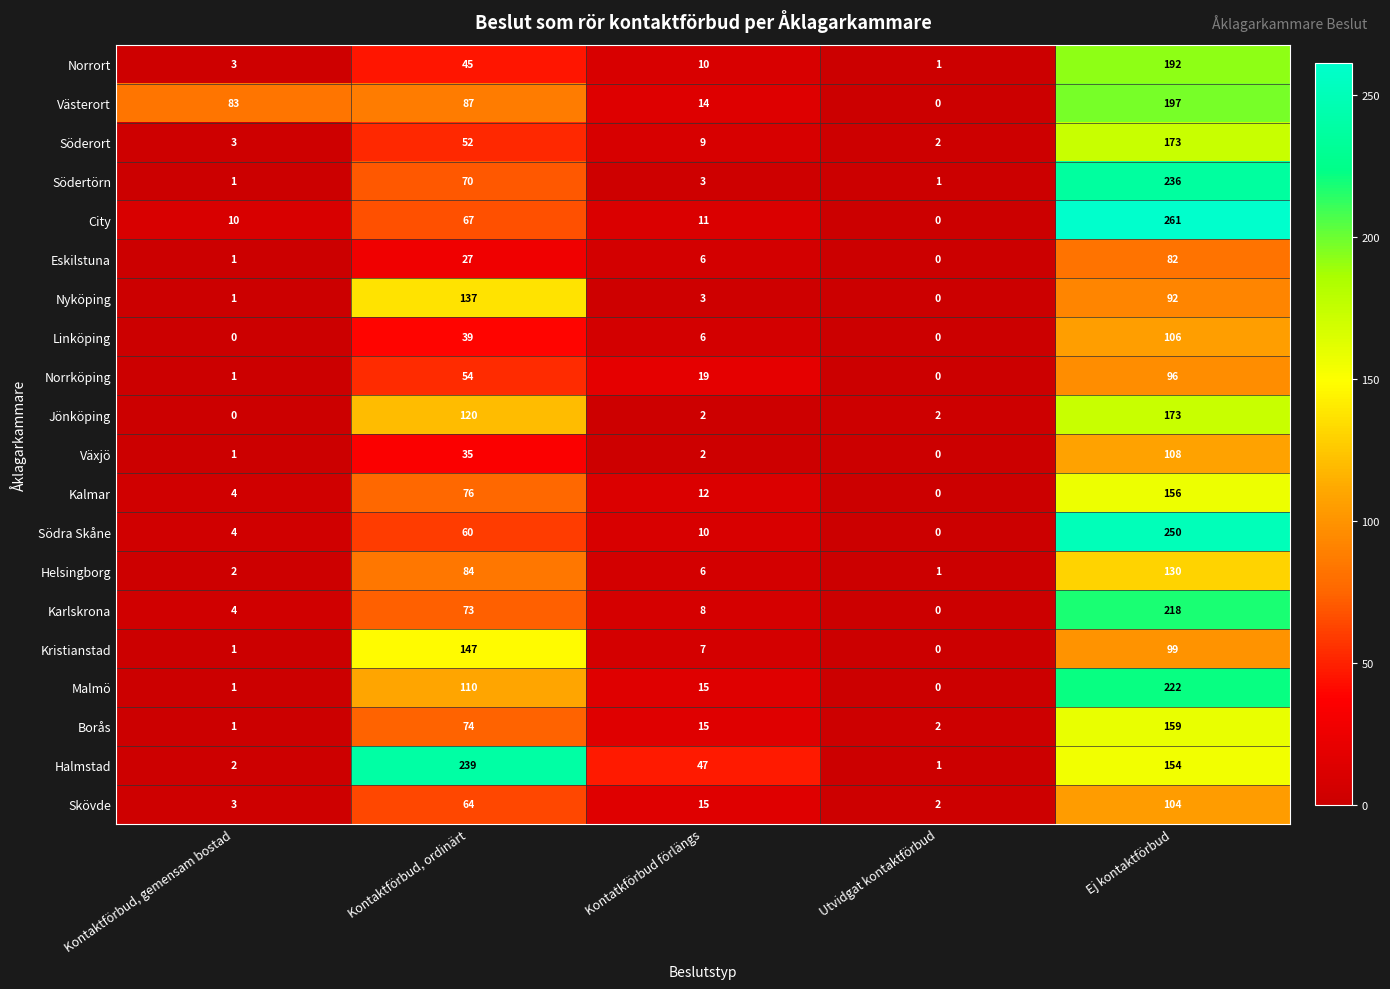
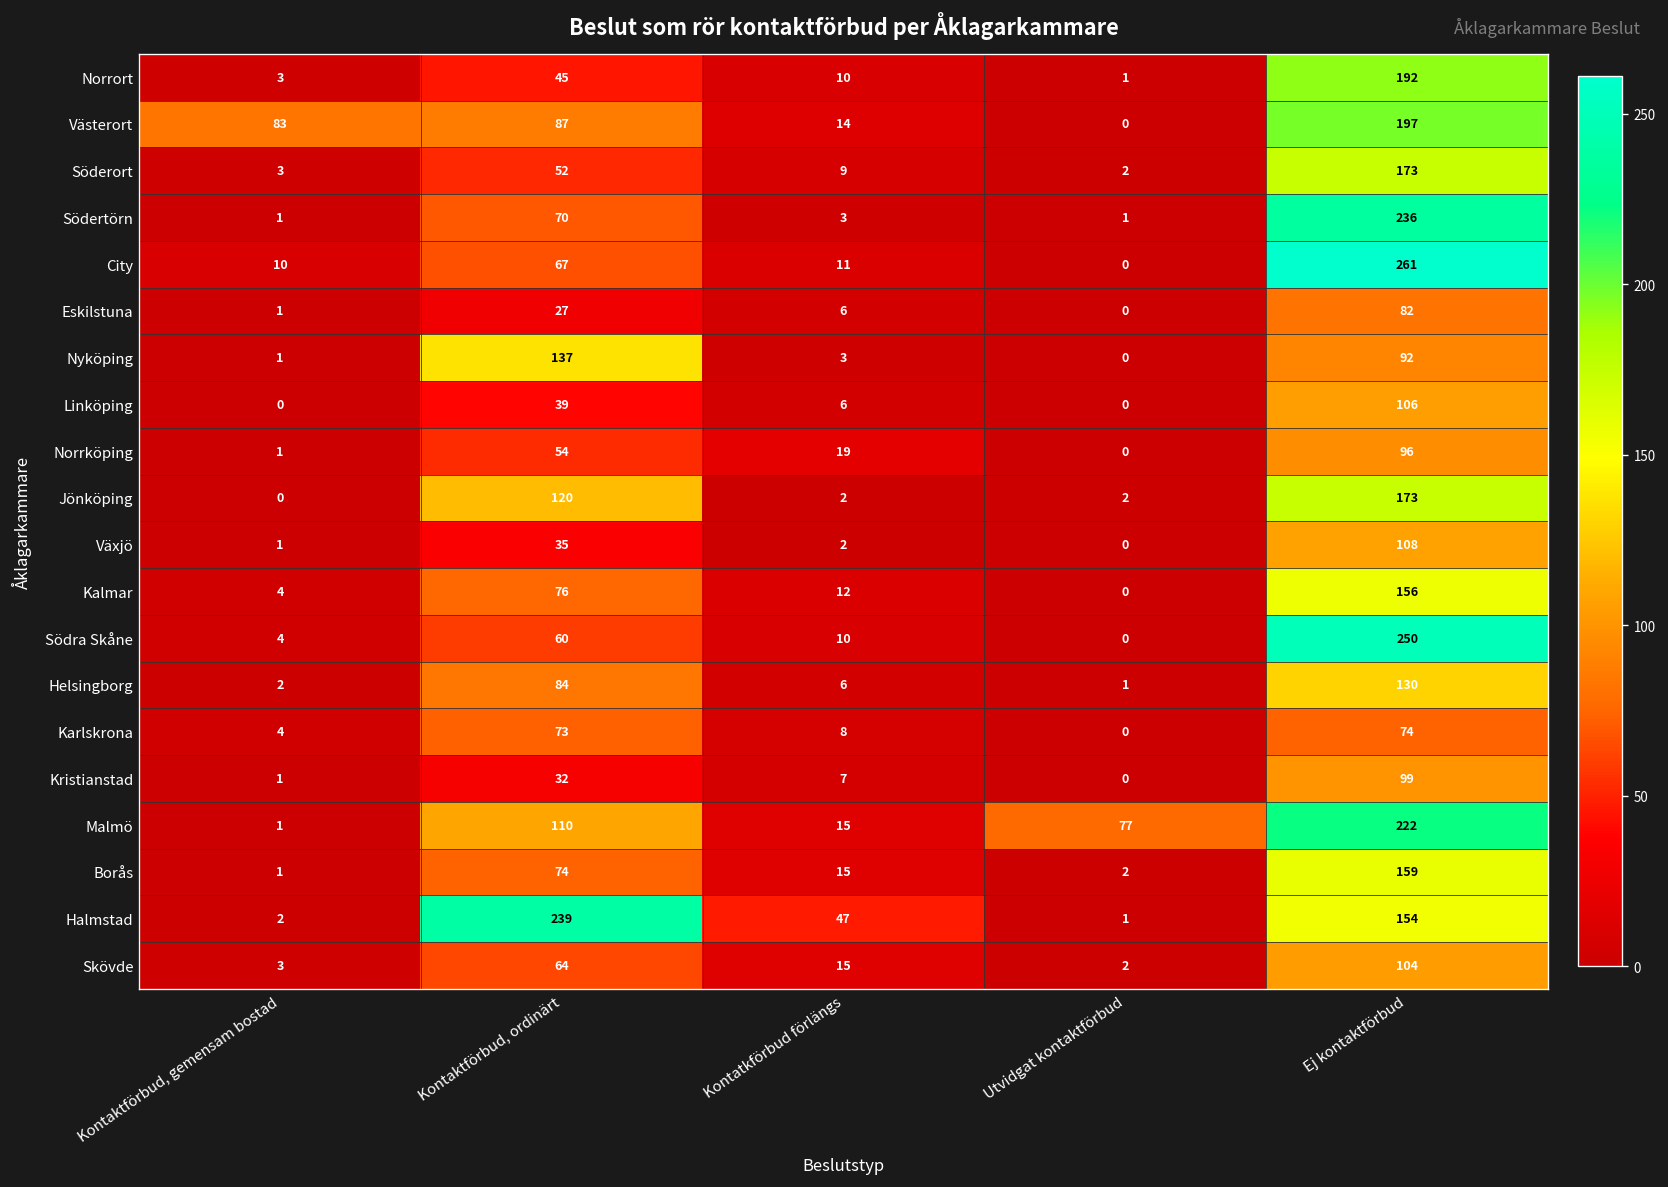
  {
    "Norrort": {
      "Kontaktförbud, gemensam bostad": 3,
      "Kontaktförbud, ordinärt": 45,
      "Kontatkförbud förlängs": 10,
      "Utvidgat kontaktförbud": 1,
      "Ej kontaktförbud": 192
    },
    "Västerort": {
      "Kontaktförbud, gemensam bostad": 83,
      "Kontaktförbud, ordinärt": 87,
      "Kontatkförbud förlängs": 14,
      "Utvidgat kontaktförbud": 0,
      "Ej kontaktförbud": 197
    },
    "Söderort": {
      "Kontaktförbud, gemensam bostad": 3,
      "Kontaktförbud, ordinärt": 52,
      "Kontatkförbud förlängs": 9,
      "Utvidgat kontaktförbud": 2,
      "Ej kontaktförbud": 173
    },
    "Södertörn": {
      "Kontaktförbud, gemensam bostad": 1,
      "Kontaktförbud, ordinärt": 70,
      "Kontatkförbud förlängs": 3,
      "Utvidgat kontaktförbud": 1,
      "Ej kontaktförbud": 236
    },
    "City": {
      "Kontaktförbud, gemensam bostad": 10,
      "Kontaktförbud, ordinärt": 67,
      "Kontatkförbud förlängs": 11,
      "Utvidgat kontaktförbud": 0,
      "Ej kontaktförbud": 261
    },
    "Eskilstuna": {
      "Kontaktförbud, gemensam bostad": 1,
      "Kontaktförbud, ordinärt": 27,
      "Kontatkförbud förlängs": 6,
      "Utvidgat kontaktförbud": 0,
      "Ej kontaktförbud": 82
    },
    "Nyköping": {
      "Kontaktförbud, gemensam bostad": 1,
      "Kontaktförbud, ordinärt": 137,
      "Kontatkförbud förlängs": 3,
      "Utvidgat kontaktförbud": 0,
      "Ej kontaktförbud": 92
    },
    "Linköping": {
      "Kontaktförbud, gemensam bostad": 0,
      "Kontaktförbud, ordinärt": 39,
      "Kontatkförbud förlängs": 6,
      "Utvidgat kontaktförbud": 0,
      "Ej kontaktförbud": 106
    },
    "Norrköping": {
      "Kontaktförbud, gemensam bostad": 1,
      "Kontaktförbud, ordinärt": 54,
      "Kontatkförbud förlängs": 19,
      "Utvidgat kontaktförbud": 0,
      "Ej kontaktförbud": 96
    },
    "Jönköping": {
      "Kontaktförbud, gemensam bostad": 0,
      "Kontaktförbud, ordinärt": 120,
      "Kontatkförbud förlängs": 2,
      "Utvidgat kontaktförbud": 2,
      "Ej kontaktförbud": 173
    },
    "Växjö": {
      "Kontaktförbud, gemensam bostad": 1,
      "Kontaktförbud, ordinärt": 35,
      "Kontatkförbud förlängs": 2,
      "Utvidgat kontaktförbud": 0,
      "Ej kontaktförbud": 108
    },
    "Kalmar": {
      "Kontaktförbud, gemensam bostad": 4,
      "Kontaktförbud, ordinärt": 76,
      "Kontatkförbud förlängs": 12,
      "Utvidgat kontaktförbud": 0,
      "Ej kontaktförbud": 156
    },
    "Södra Skåne": {
      "Kontaktförbud, gemensam bostad": 4,
      "Kontaktförbud, ordinärt": 60,
      "Kontatkförbud förlängs": 10,
      "Utvidgat kontaktförbud": 0,
      "Ej kontaktförbud": 250
    },
    "Helsingborg": {
      "Kontaktförbud, gemensam bostad": 2,
      "Kontaktförbud, ordinärt": 84,
      "Kontatkförbud förlängs": 6,
      "Utvidgat kontaktförbud": 1,
      "Ej kontaktförbud": 130
    },
    "Karlskrona": {
      "Kontaktförbud, gemensam bostad": 4,
      "Kontaktförbud, ordinärt": 73,
      "Kontatkförbud förlängs": 8,
      "Utvidgat kontaktförbud": 0,
-     "Ej kontaktförbud": 218
+     "Ej kontaktförbud": 74
    },
    "Kristianstad": {
      "Kontaktförbud, gemensam bostad": 1,
-     "Kontaktförbud, ordinärt": 147,
+     "Kontaktförbud, ordinärt": 32,
      "Kontatkförbud förlängs": 7,
      "Utvidgat kontaktförbud": 0,
      "Ej kontaktförbud": 99
    },
    "Malmö": {
      "Kontaktförbud, gemensam bostad": 1,
      "Kontaktförbud, ordinärt": 110,
      "Kontatkförbud förlängs": 15,
-     "Utvidgat kontaktförbud": 0,
+     "Utvidgat kontaktförbud": 77,
      "Ej kontaktförbud": 222
    },
    "Borås": {
      "Kontaktförbud, gemensam bostad": 1,
      "Kontaktförbud, ordinärt": 74,
      "Kontatkförbud förlängs": 15,
      "Utvidgat kontaktförbud": 2,
      "Ej kontaktförbud": 159
    },
    "Halmstad": {
      "Kontaktförbud, gemensam bostad": 2,
      "Kontaktförbud, ordinärt": 239,
      "Kontatkförbud förlängs": 47,
      "Utvidgat kontaktförbud": 1,
      "Ej kontaktförbud": 154
    },
    "Skövde": {
      "Kontaktförbud, gemensam bostad": 3,
      "Kontaktförbud, ordinärt": 64,
      "Kontatkförbud förlängs": 15,
      "Utvidgat kontaktförbud": 2,
      "Ej kontaktförbud": 104
    }
  }
